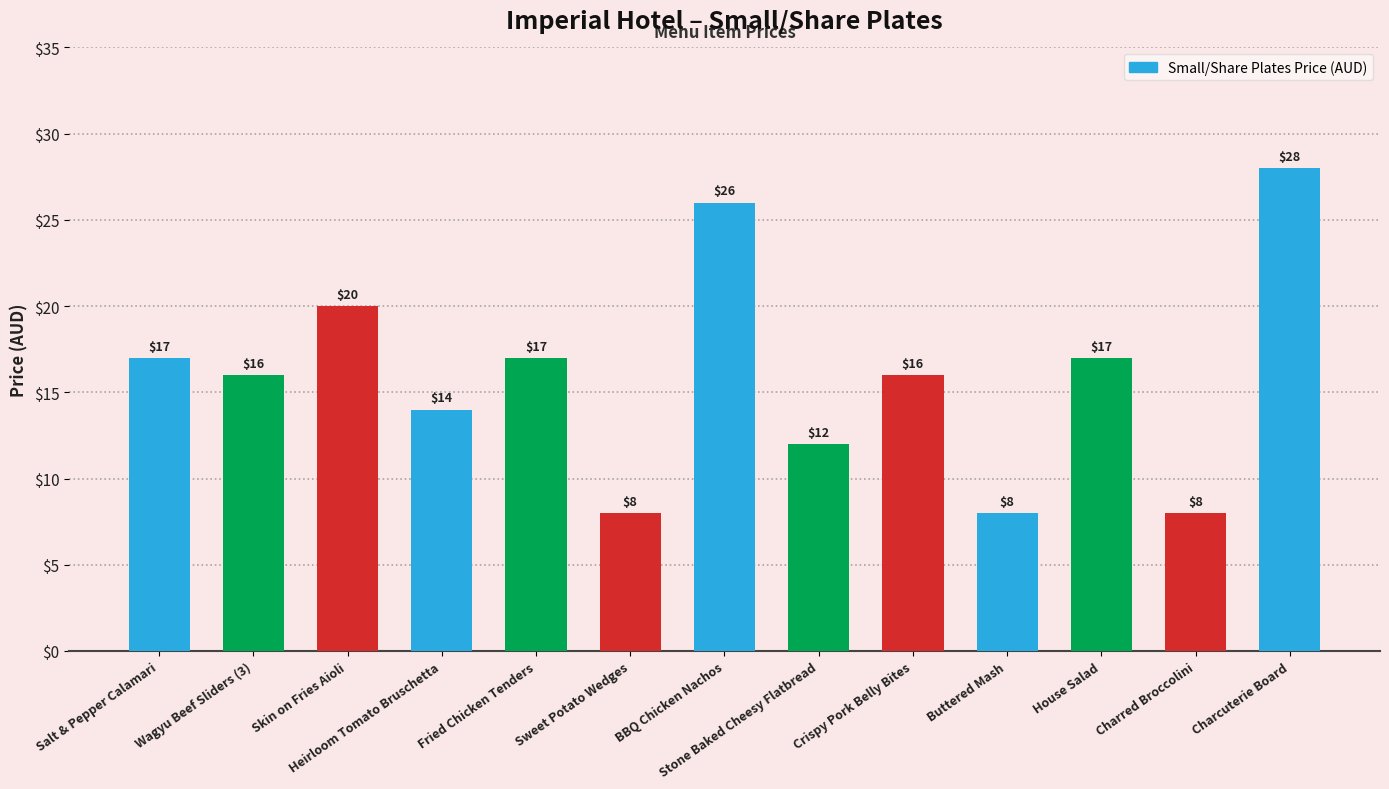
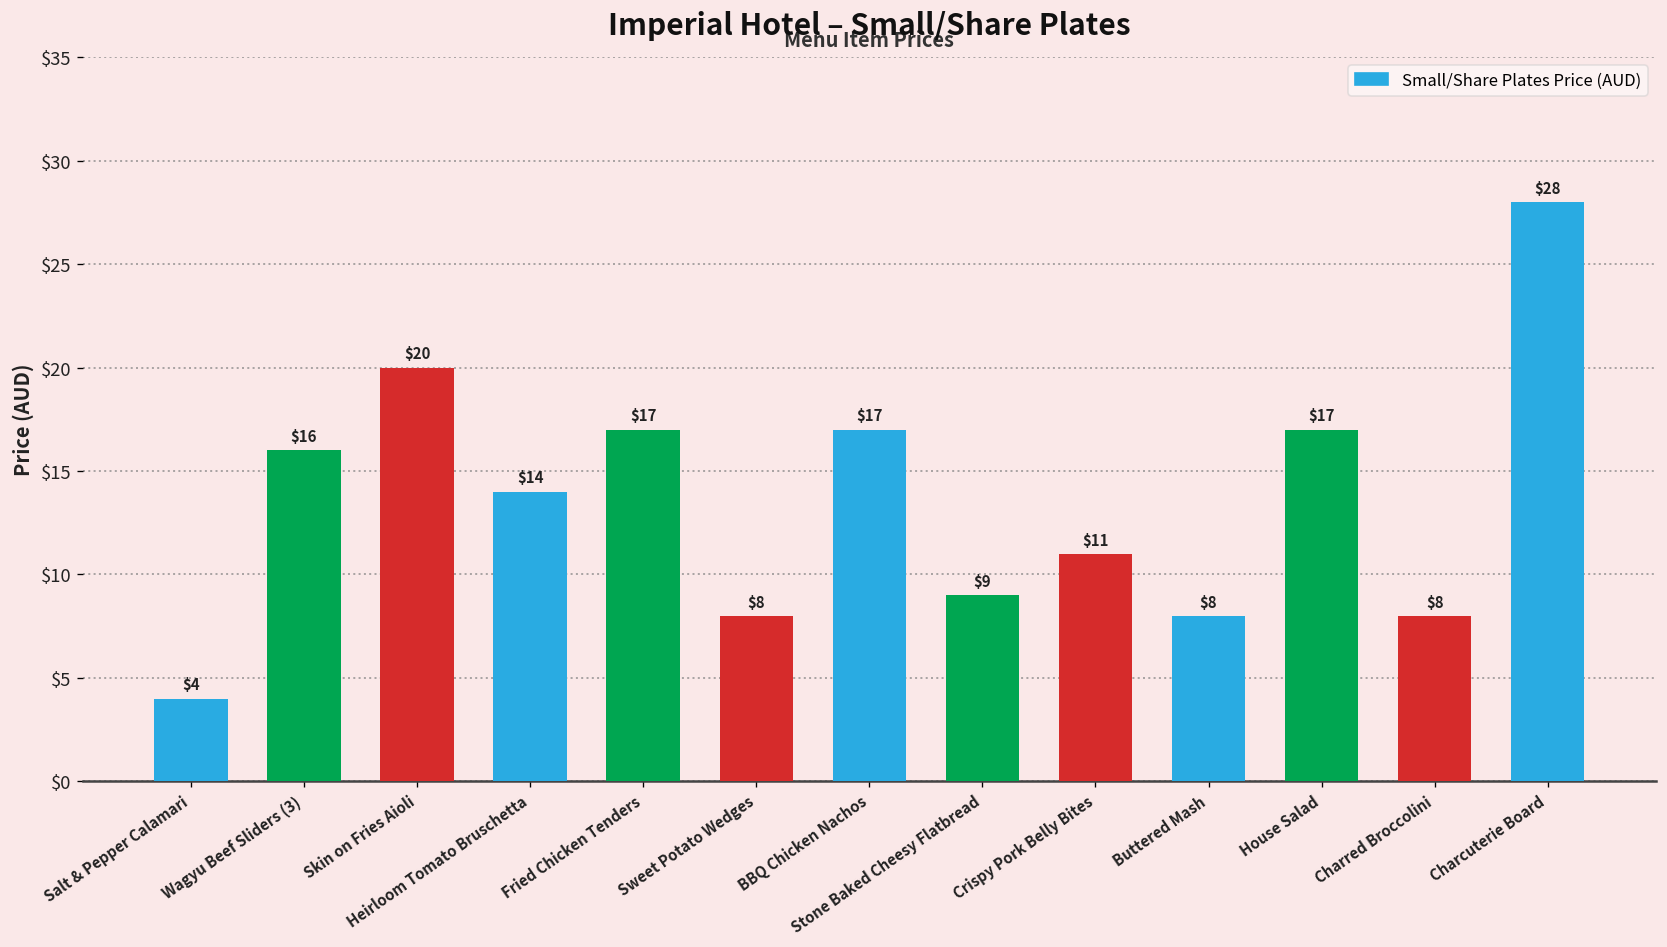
  {
-   "Salt & Pepper Calamari": "$17",
+   "Salt & Pepper Calamari": "$4",
    "Wagyu Beef Sliders (3)": "$16",
    "Skin on Fries Aioli": "$20",
    "Heirloom Tomato Bruschetta": "$14",
    "Fried Chicken Tenders": "$17",
    "Sweet Potato Wedges": "$8",
-   "BBQ Chicken Nachos": "$26",
-   "Stone Baked Cheesy Flatbread": "$12",
-   "Crispy Pork Belly Bites": "$16",
+   "BBQ Chicken Nachos": "$17",
+   "Stone Baked Cheesy Flatbread": "$9",
+   "Crispy Pork Belly Bites": "$11",
    "Buttered Mash": "$8",
    "House Salad": "$17",
    "Charred Broccolini": "$8",
    "Charcuterie Board": "$28"
  }
